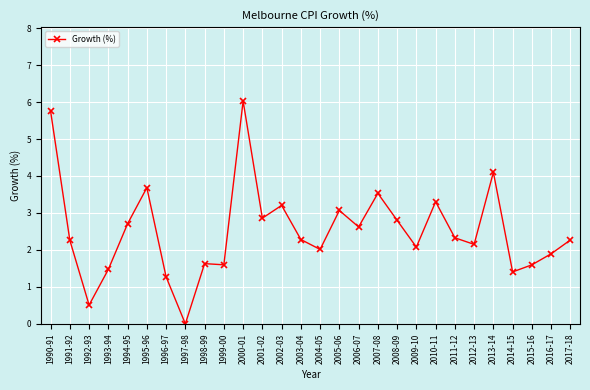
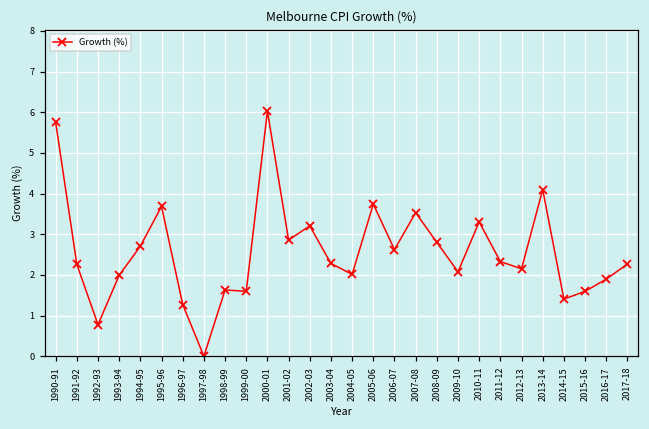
  {
    "1990-91": 5.8,
    "1991-92": 2.3,
-   "1992-93": 0.5,
-   "1993-94": 1.5,
+   "1992-93": 0.8,
+   "1993-94": 2.0,
    "1994-95": 2.7,
    "1995-96": 3.7,
    "1996-97": 1.3,
    "1997-98": 0.0,
    "1998-99": 1.6,
    "1999-00": 1.6,
    "2000-01": 6.0,
    "2001-02": 2.9,
    "2002-03": 3.2,
    "2003-04": 2.3,
    "2004-05": 2.0,
-   "2005-06": 3.1,
+   "2005-06": 3.7,
    "2006-07": 2.6,
    "2007-08": 3.5,
    "2008-09": 2.8,
    "2009-10": 2.1,
    "2010-11": 3.3,
    "2011-12": 2.3,
    "2012-13": 2.2,
    "2013-14": 4.1,
    "2014-15": 1.4,
    "2015-16": 1.6,
    "2016-17": 1.9,
    "2017-18": 2.3
  }
